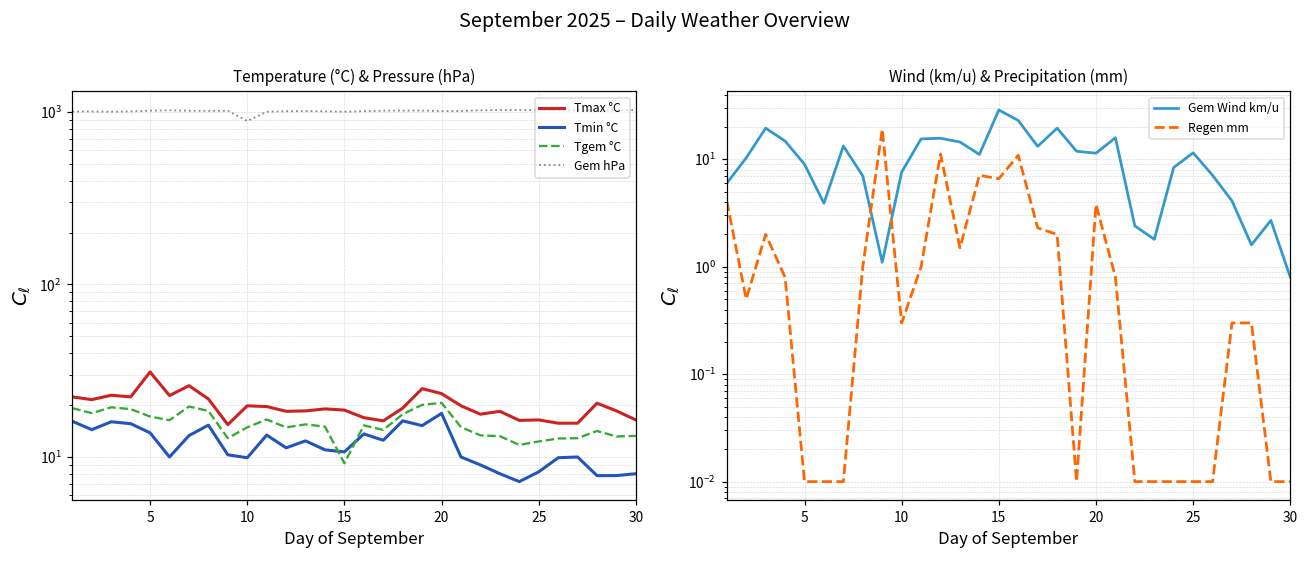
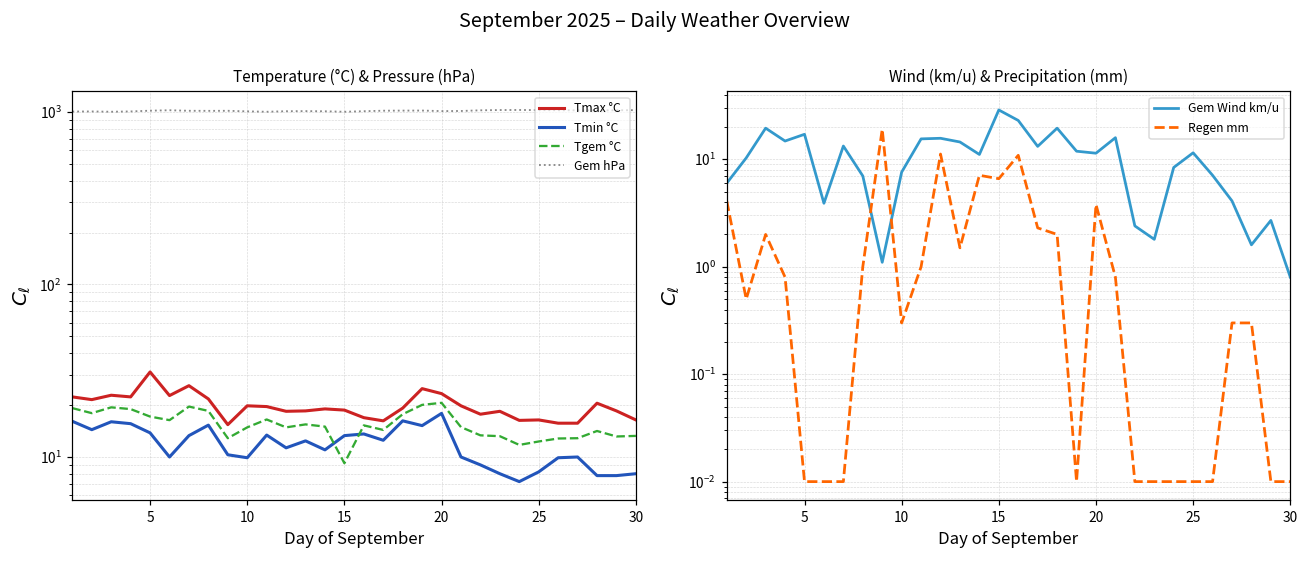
  {
    "Temperature (°C) & Pressure (hPa)": {
      "Tmax °C": {
        "5": 31,
        "10": 20,
        "15": 19,
        "20": 23,
        "25": 16,
        "30": 16
      },
      "Tmin °C": {
        "5": 14,
        "10": 10,
-       "15": 11,
+       "15": 13,
        "20": 18,
        "25": 8,
        "30": 8
      },
      "Tgem °C": {
        "5": 17,
        "10": 15,
        "15": 9,
        "20": 21,
        "25": 12,
        "30": 13
      },
      "Gem hPa": {
        "5": 1000,
-       "10": 900,
+       "10": 1000,
        "15": 1000,
        "20": 1000,
        "30": 1000
      }
    },
    "Wind (km/u) & Precipitation (mm)": {
      "Gem Wind km/u": {
-       "5": 9,
+       "5": 17,
        "10": 8,
        "15": 29,
        "20": 11,
        "25": 12,
        "30": 0.8
      },
      "Regen mm": {
        "5": 0.010,
        "10": 0.30,
        "15": 7,
        "20": 4,
        "25": 0.010,
        "30": 0.010
      }
    }
  }
